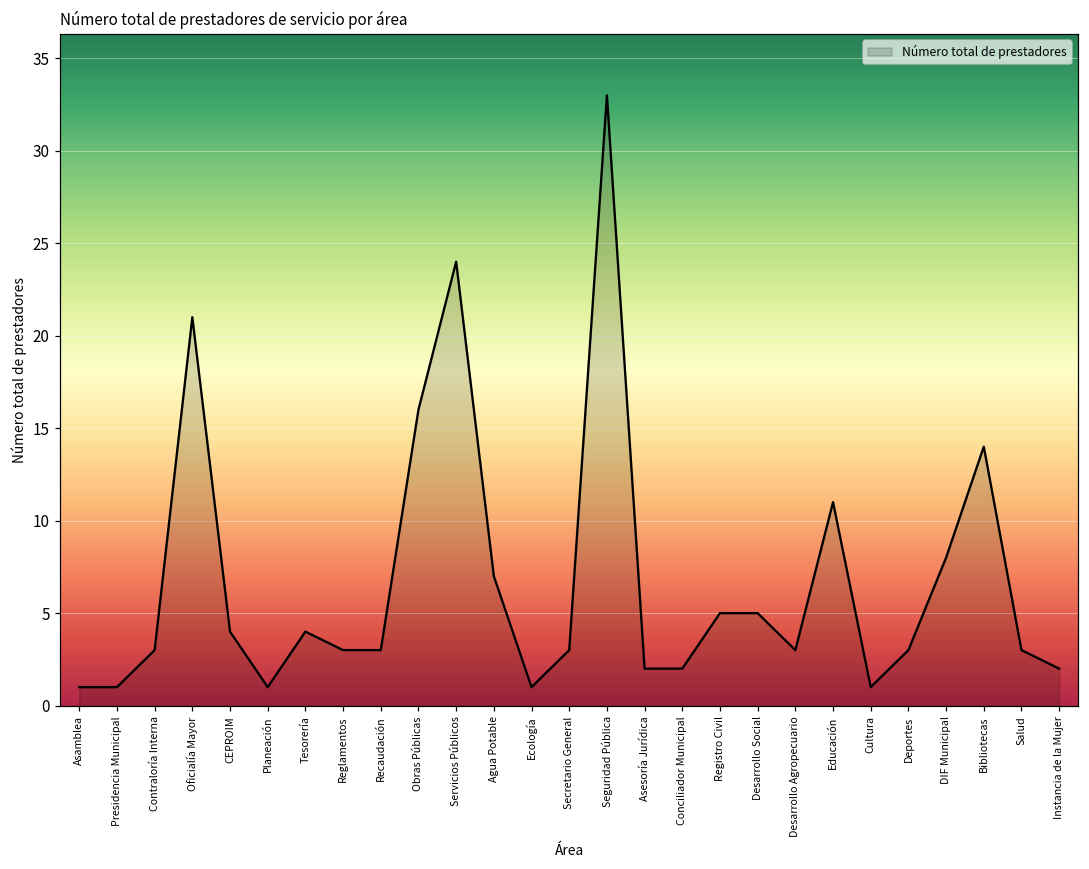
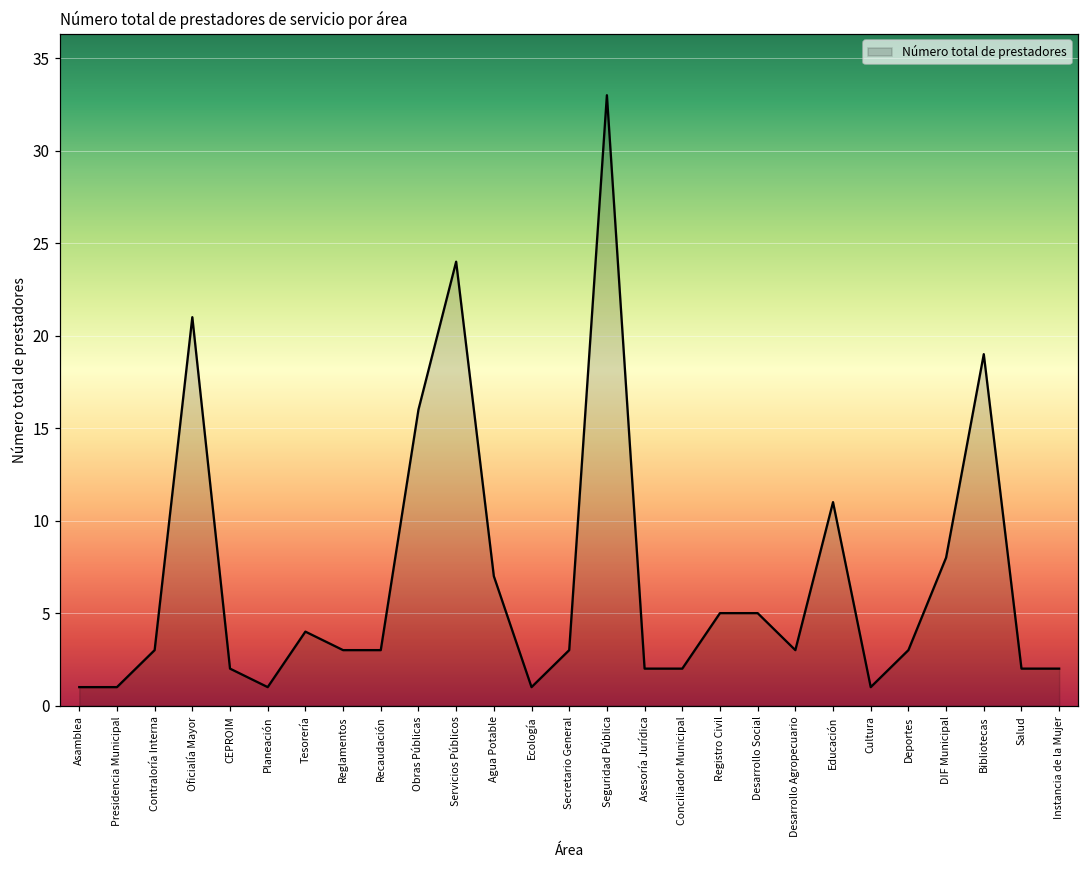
  {
    "Asamblea": 1,
    "Presidencia Municipal": 1,
    "Contraloría Interna": 3,
    "Oficialía Mayor": 21,
-   "CEPROIM": 4,
+   "CEPROIM": 2,
    "Planeación": 1,
    "Tesorería": 4,
    "Reglamentos": 3,
    "Recaudación": 3,
    "Obras Públicas": 16,
    "Servicios Públicos": 24,
    "Agua Potable": 7,
    "Ecología": 1,
    "Secretario General": 3,
    "Seguridad Pública": 33,
    "Asesoría Jurídica": 2,
    "Conciliador Municipal": 2,
    "Registro Civil": 5,
    "Desarrollo Social": 5,
    "Desarrollo Agropecuario": 3,
    "Educación": 11,
    "Cultura": 1,
    "Deportes": 3,
    "DIF Municipal": 8,
-   "Bibliotecas": 14,
-   "Salud": 3,
+   "Bibliotecas": 19,
+   "Salud": 2,
    "Instancia de la Mujer": 2
  }
